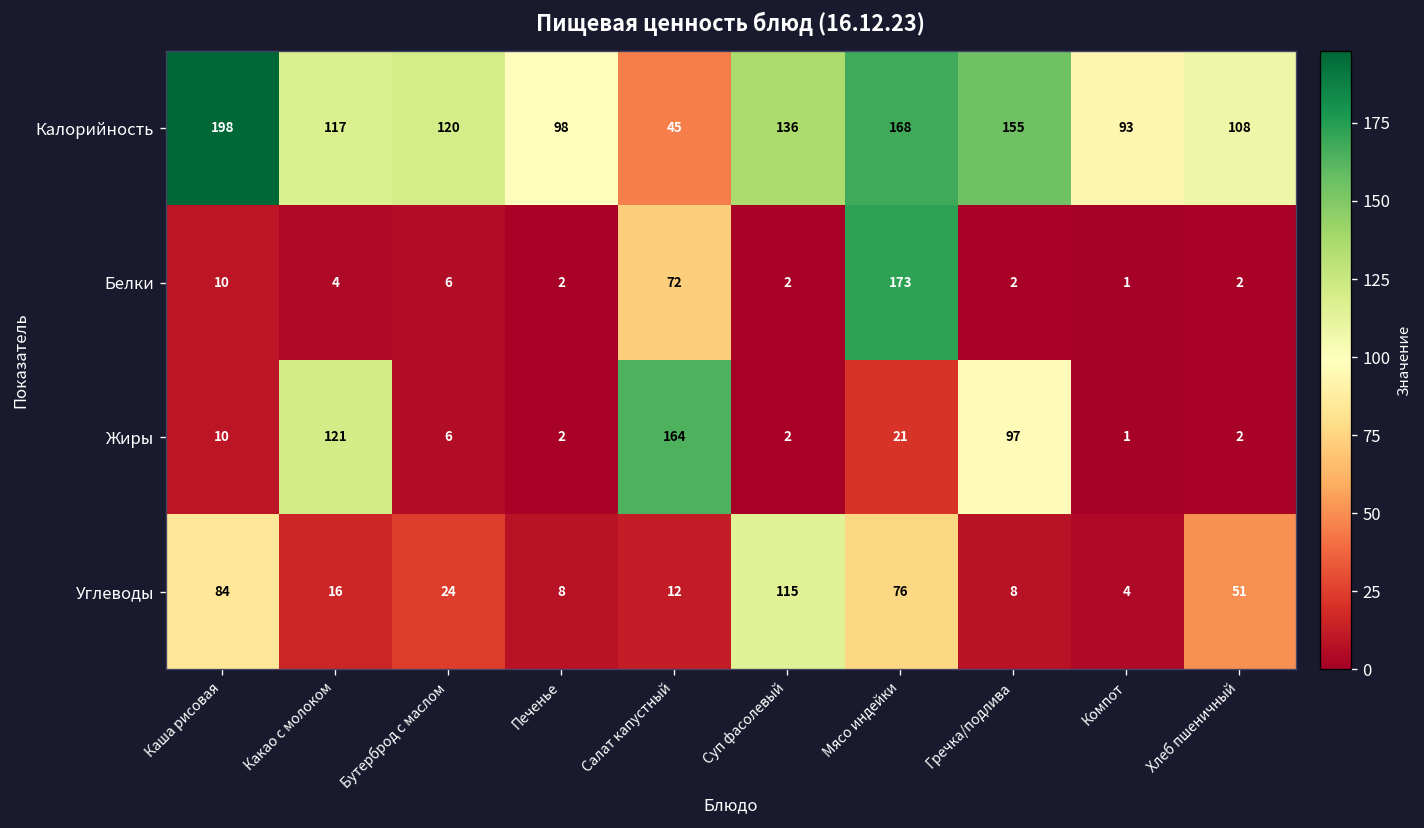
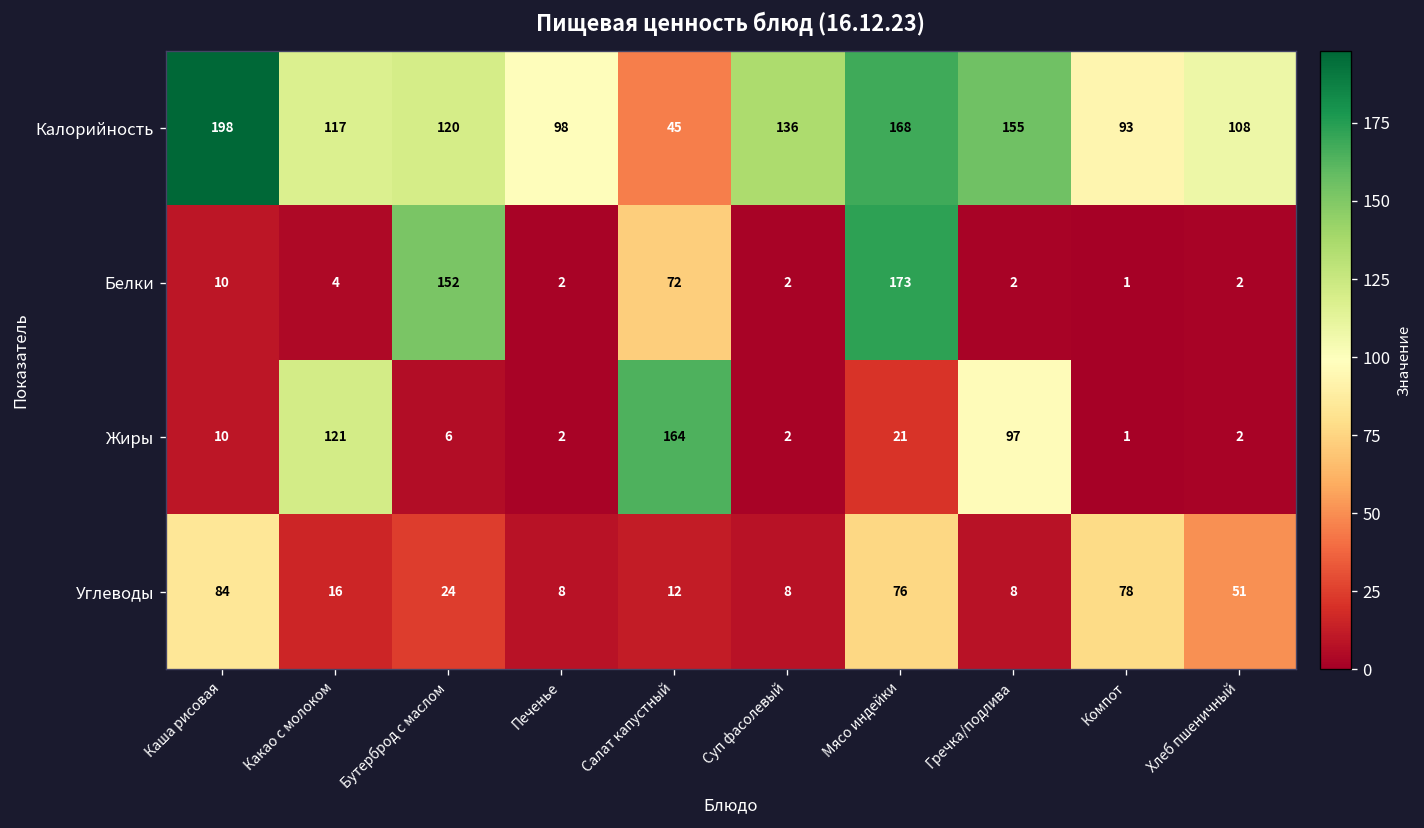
  {
    "Калорийность": {
      "Каша рисовая": 198,
      "Какао с молоком": 117,
      "Бутерброд с маслом": 120,
      "Печенье": 98,
      "Салат капустный": 45,
      "Суп фасолевый": 136,
      "Мясо индейки": 168,
      "Гречка/подлива": 155,
      "Компот": 93,
      "Хлеб пшеничный": 108
    },
    "Белки": {
      "Каша рисовая": 10,
      "Какао с молоком": 4,
-     "Бутерброд с маслом": 6,
+     "Бутерброд с маслом": 152,
      "Печенье": 2,
      "Салат капустный": 72,
      "Суп фасолевый": 2,
      "Мясо индейки": 173,
      "Гречка/подлива": 2,
      "Компот": 1,
      "Хлеб пшеничный": 2
    },
    "Жиры": {
      "Каша рисовая": 10,
      "Какао с молоком": 121,
      "Бутерброд с маслом": 6,
      "Печенье": 2,
      "Салат капустный": 164,
      "Суп фасолевый": 2,
      "Мясо индейки": 21,
      "Гречка/подлива": 97,
      "Компот": 1,
      "Хлеб пшеничный": 2
    },
    "Углеводы": {
      "Каша рисовая": 84,
      "Какао с молоком": 16,
      "Бутерброд с маслом": 24,
      "Печенье": 8,
      "Салат капустный": 12,
-     "Суп фасолевый": 115,
+     "Суп фасолевый": 8,
      "Мясо индейки": 76,
      "Гречка/подлива": 8,
-     "Компот": 4,
+     "Компот": 78,
      "Хлеб пшеничный": 51
    }
  }
